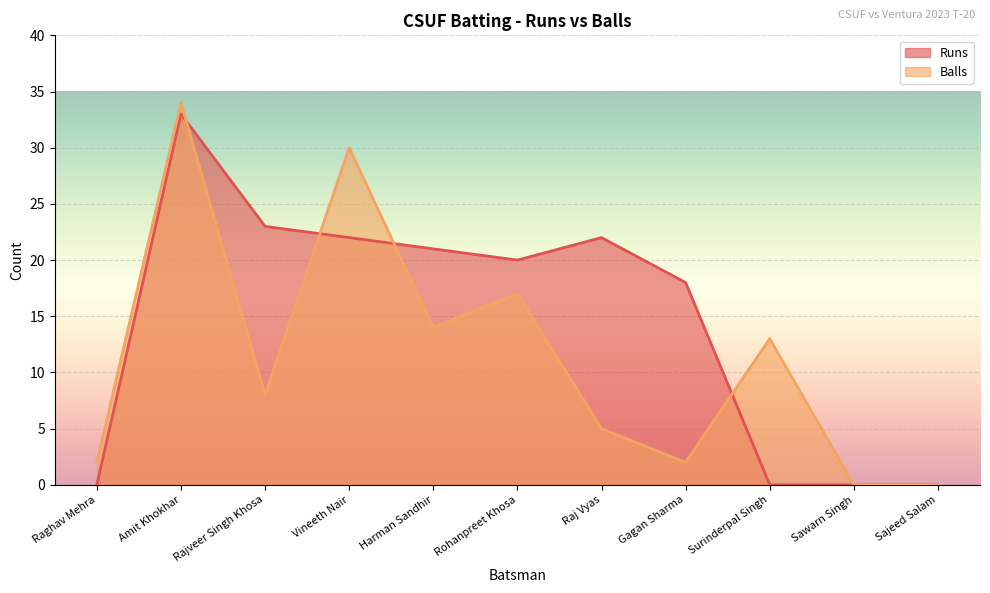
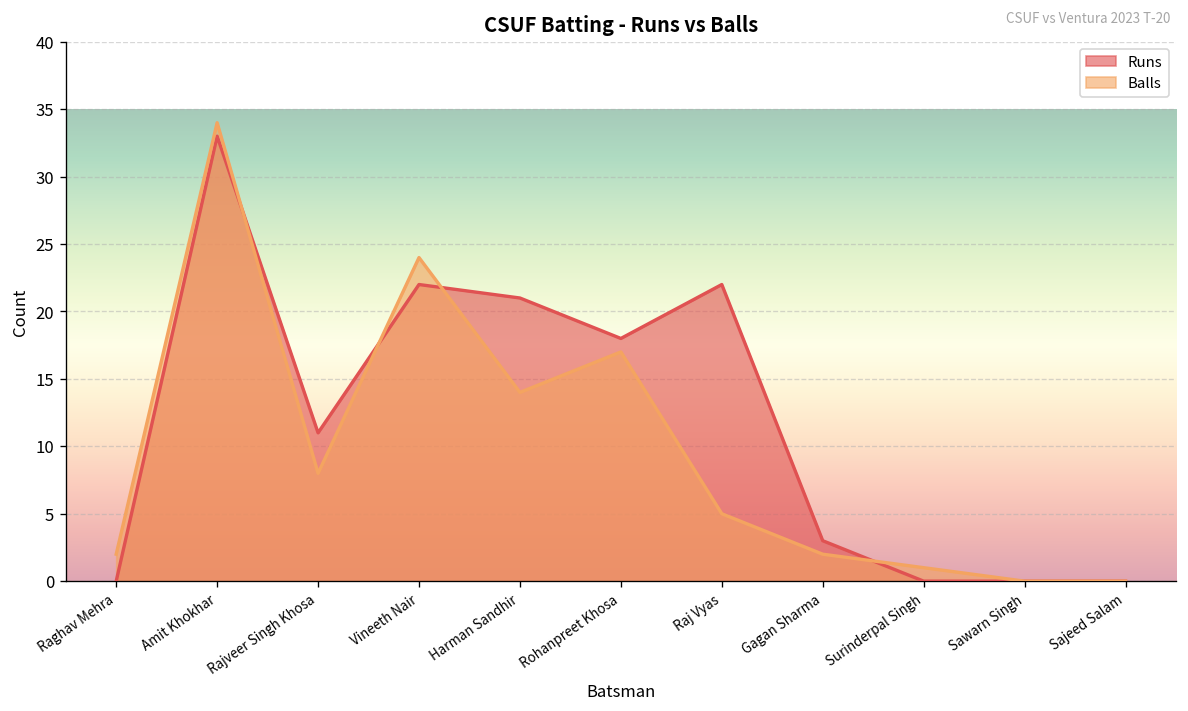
  {
    "Runs": {
      "Raghav Mehra": 0,
      "Amit Khokhar": 33,
-     "Rajveer Singh Khosa": 23,
+     "Rajveer Singh Khosa": 11,
      "Vineeth Nair": 22,
      "Harman Sandhir": 21,
-     "Rohanpreet Khosa": 20,
+     "Rohanpreet Khosa": 18,
      "Raj Vyas": 22,
-     "Gagan Sharma": 18,
+     "Gagan Sharma": 3,
      "Surinderpal Singh": 0
    },
    "Balls": {
      "Raghav Mehra": 2,
      "Amit Khokhar": 34,
      "Rajveer Singh Khosa": 8,
-     "Vineeth Nair": 30,
+     "Vineeth Nair": 24,
      "Harman Sandhir": 14,
      "Rohanpreet Khosa": 17,
      "Raj Vyas": 5,
      "Gagan Sharma": 2,
-     "Surinderpal Singh": 13
+     "Surinderpal Singh": 1
    }
  }
